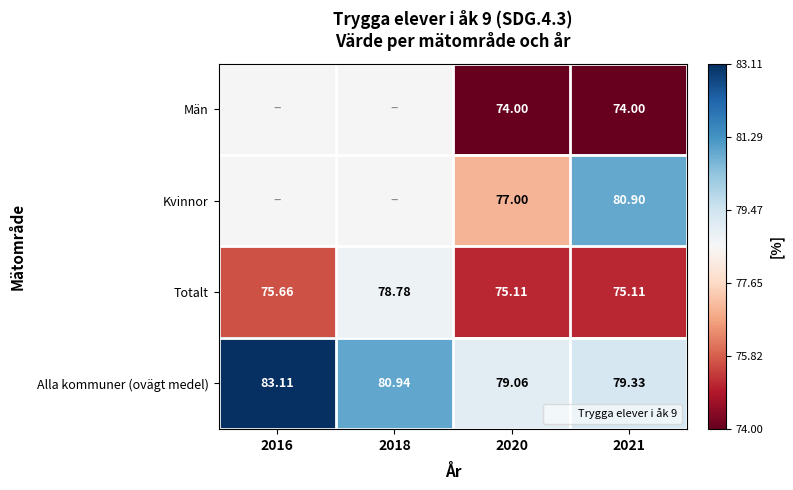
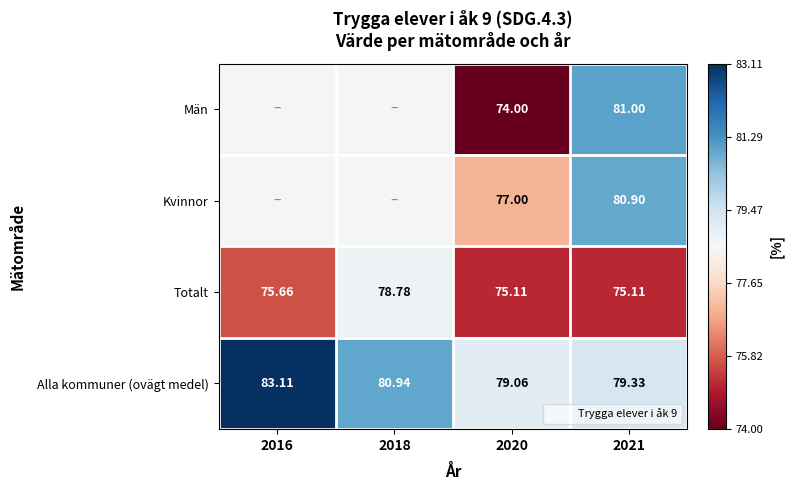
  {
    "Män": {
      "2020": 74.00,
-     "2021": 74.00
+     "2021": 81.00
    },
    "Kvinnor": {
      "2020": 77.00,
      "2021": 80.90
    },
    "Totalt": {
      "2016": 75.66,
      "2018": 78.78,
      "2020": 75.11,
      "2021": 75.11
    },
    "Alla kommuner (ovägt medel)": {
      "2016": 83.11,
      "2018": 80.94,
      "2020": 79.06,
      "2021": 79.33
    }
  }
